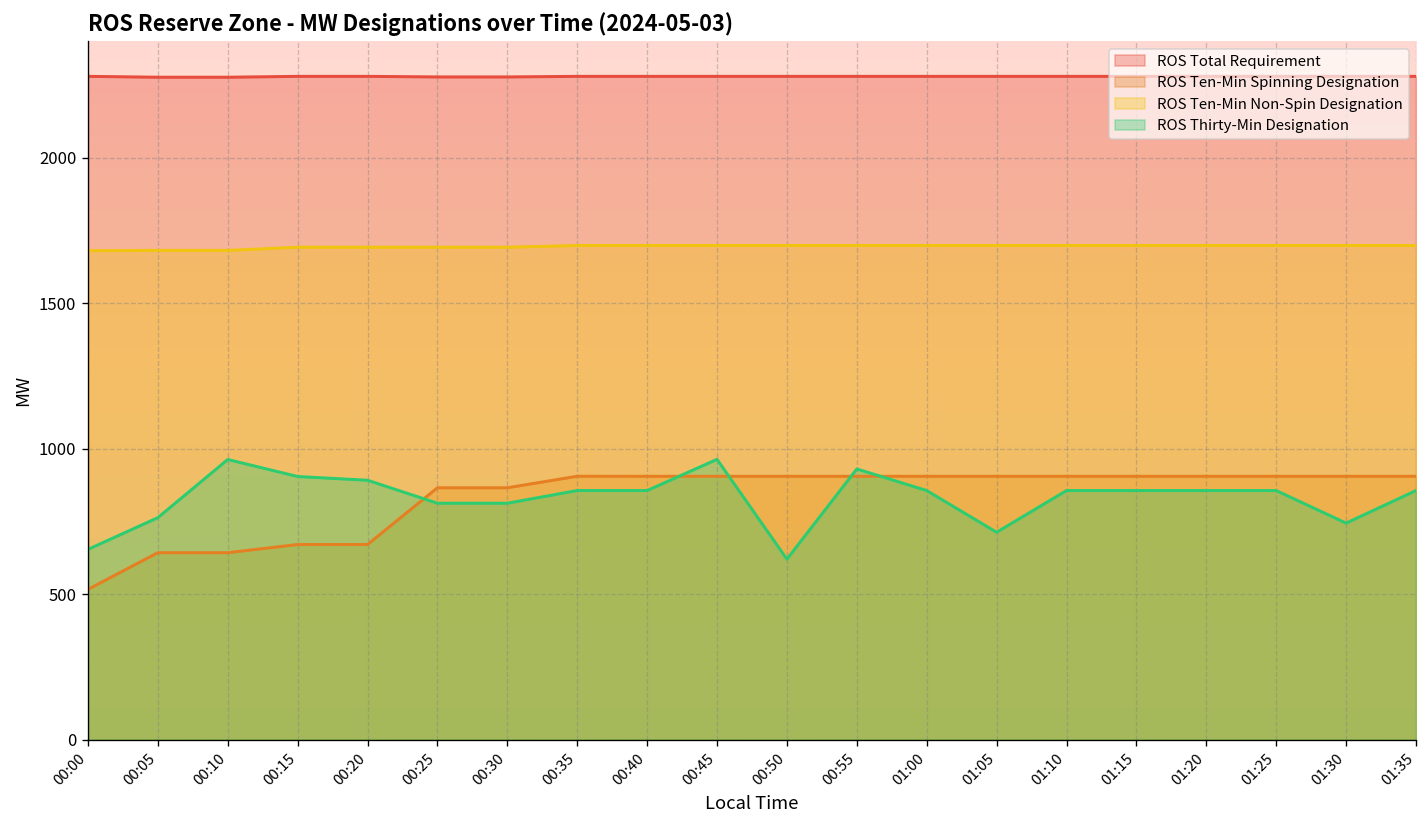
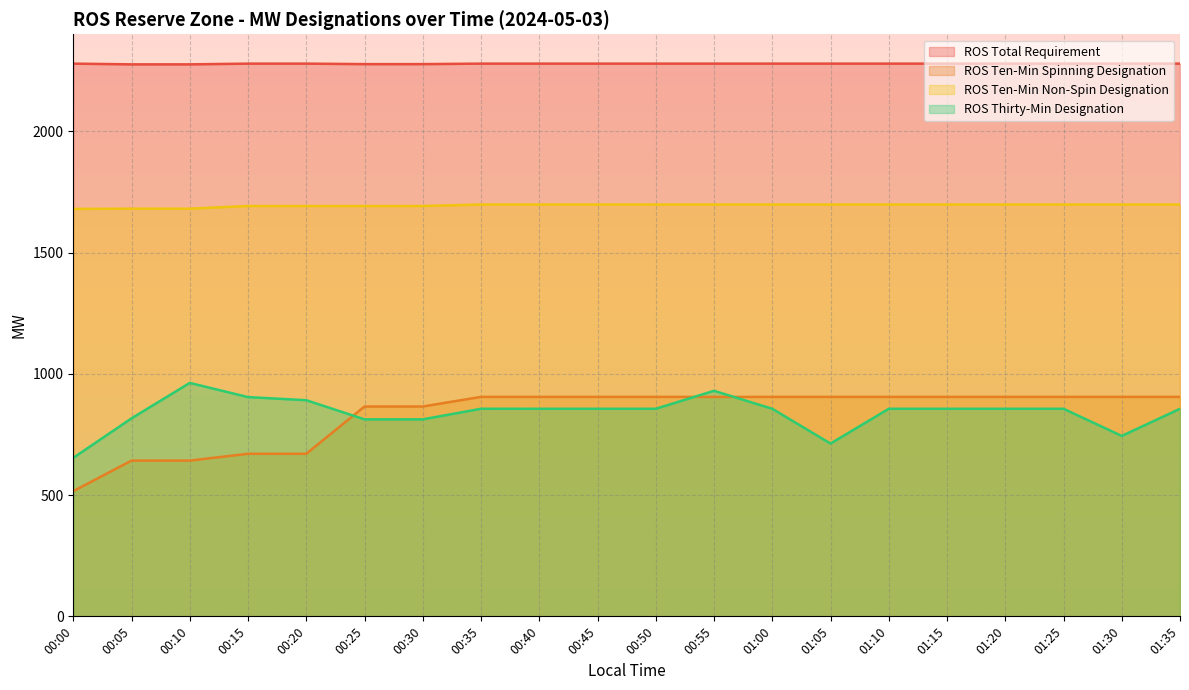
  {
    "ROS Thirty-Min Designation": {
      "00:00": 650,
-     "00:05": 760,
+     "00:05": 820,
      "00:10": 960,
      "00:15": 900,
      "00:20": 890,
      "00:25": 810,
      "00:30": 810,
      "00:35": 860,
      "00:40": 860,
-     "00:45": 960,
-     "00:50": 620,
+     "00:45": 860,
+     "00:50": 860,
      "00:55": 930,
      "01:00": 860,
      "01:05": 710,
      "01:10": 860,
      "01:15": 860,
      "01:20": 860,
      "01:25": 860,
      "01:30": 740,
      "01:35": 860
    }
  }
